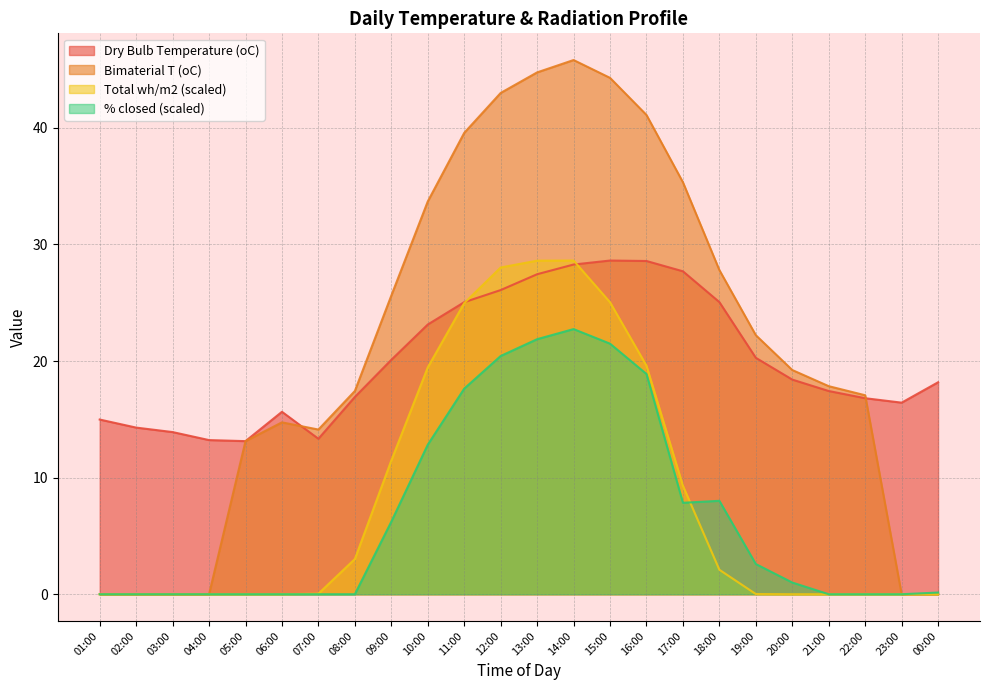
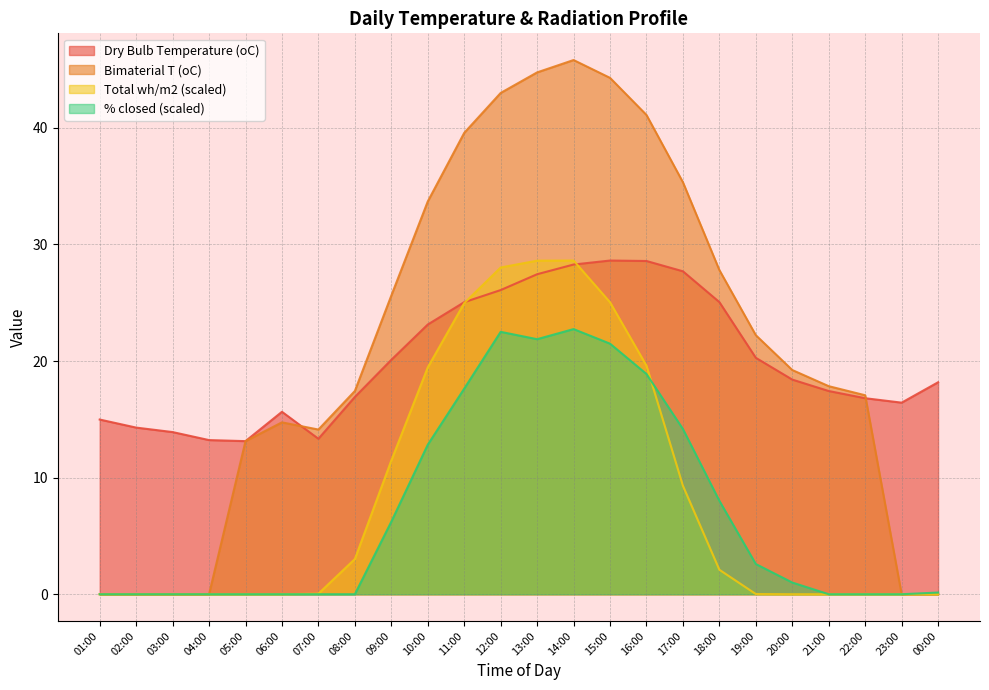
  {
    "Total wh/m2 (scaled)": {
      "08:00": 3.0,
      "09:00": 11.5,
      "10:00": 19.5,
      "12:00": 28.0,
      "13:00": 28.6,
      "14:00": 28.6,
      "15:00": 25.0,
      "16:00": 19.6,
      "17:00": 9.3,
      "18:00": 2.1,
      "19:00": 0.0,
      "20:00": 0.0
    },
    "% closed (scaled)": {
      "08:00": 0.0,
      "09:00": 6.2,
      "10:00": 12.8,
      "11:00": 17.6,
-     "12:00": 20.4,
+     "12:00": 22.5,
      "13:00": 21.9,
      "14:00": 22.7,
      "15:00": 21.5,
      "16:00": 18.9,
-     "17:00": 7.8,
+     "17:00": 14.2,
      "18:00": 8.0,
      "19:00": 2.6,
      "20:00": 1.0
    }
  }
